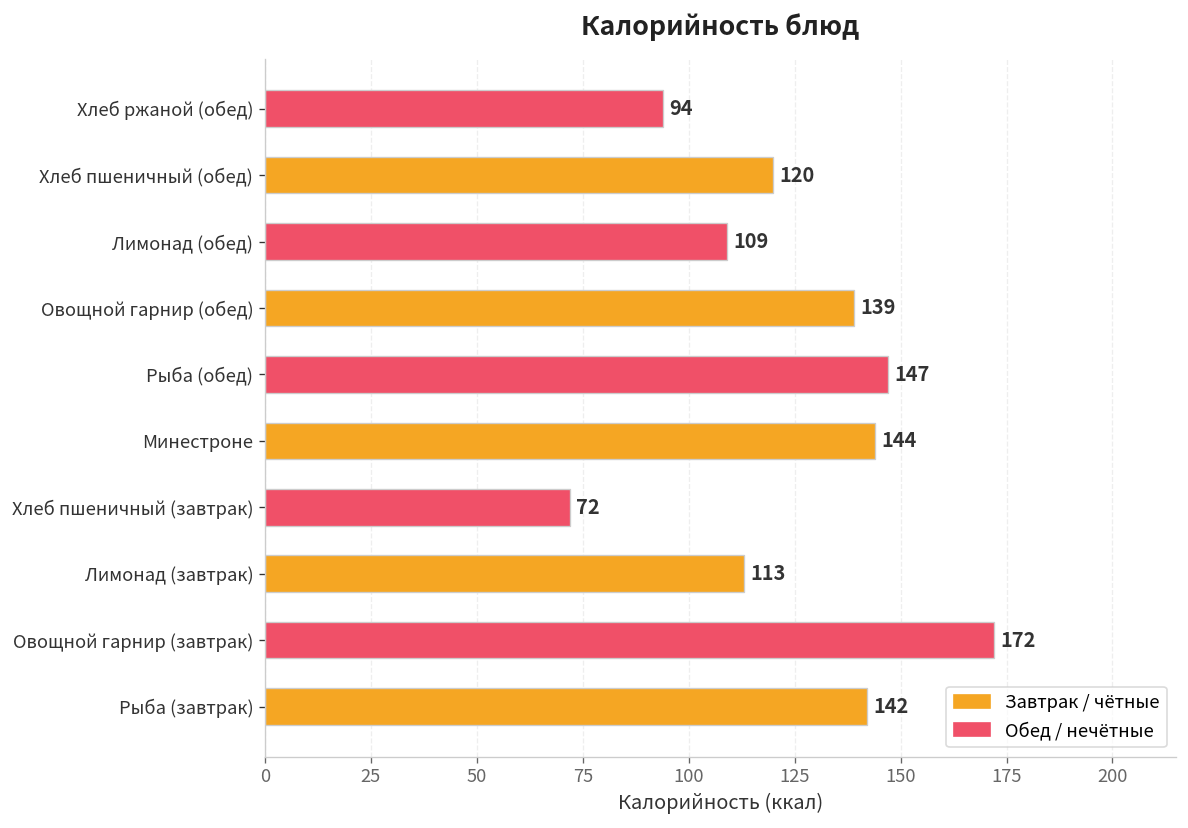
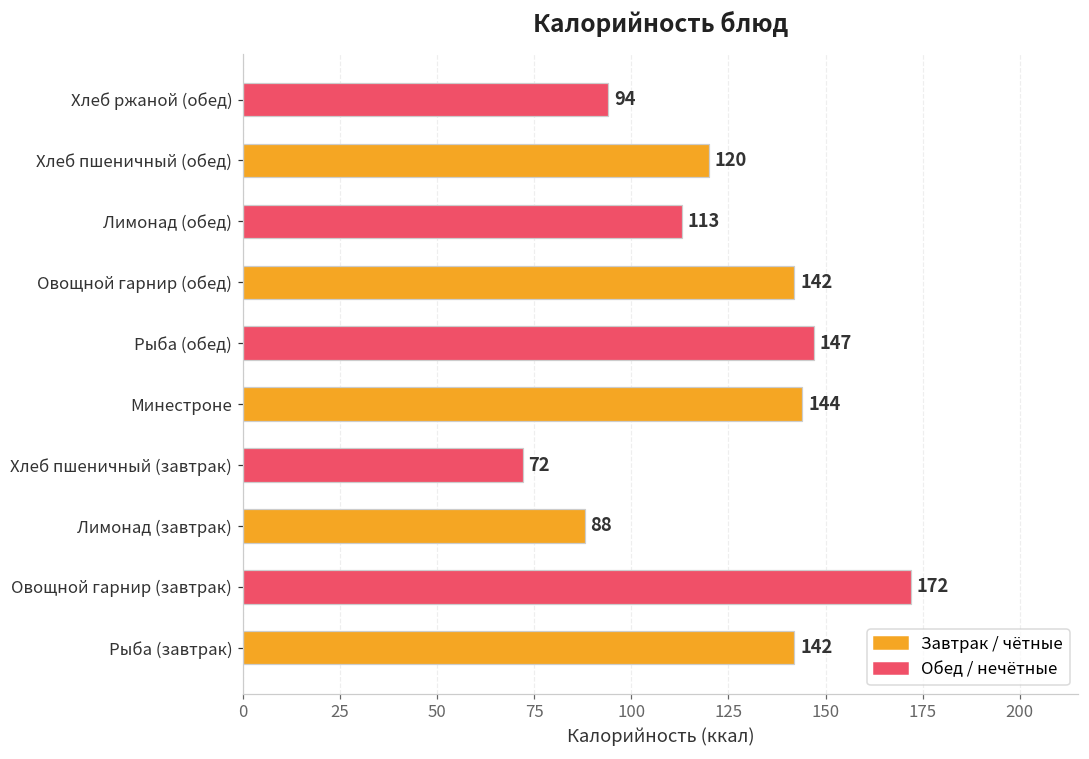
  {
    "Хлеб ржаной (обед)": 94,
    "Хлеб пшеничный (обед)": 120,
-   "Лимонад (обед)": 109,
-   "Овощной гарнир (обед)": 139,
+   "Лимонад (обед)": 113,
+   "Овощной гарнир (обед)": 142,
    "Рыба (обед)": 147,
    "Минестроне": 144,
    "Хлеб пшеничный (завтрак)": 72,
-   "Лимонад (завтрак)": 113,
+   "Лимонад (завтрак)": 88,
    "Овощной гарнир (завтрак)": 172,
    "Рыба (завтрак)": 142
  }
